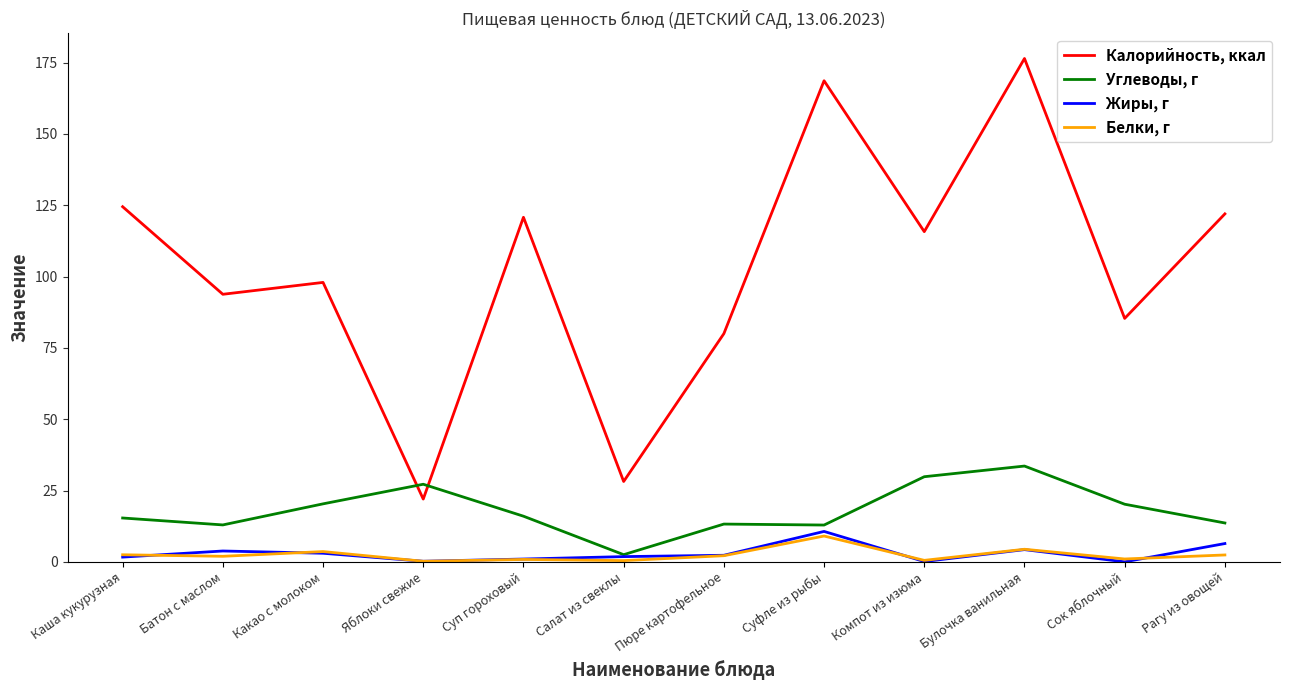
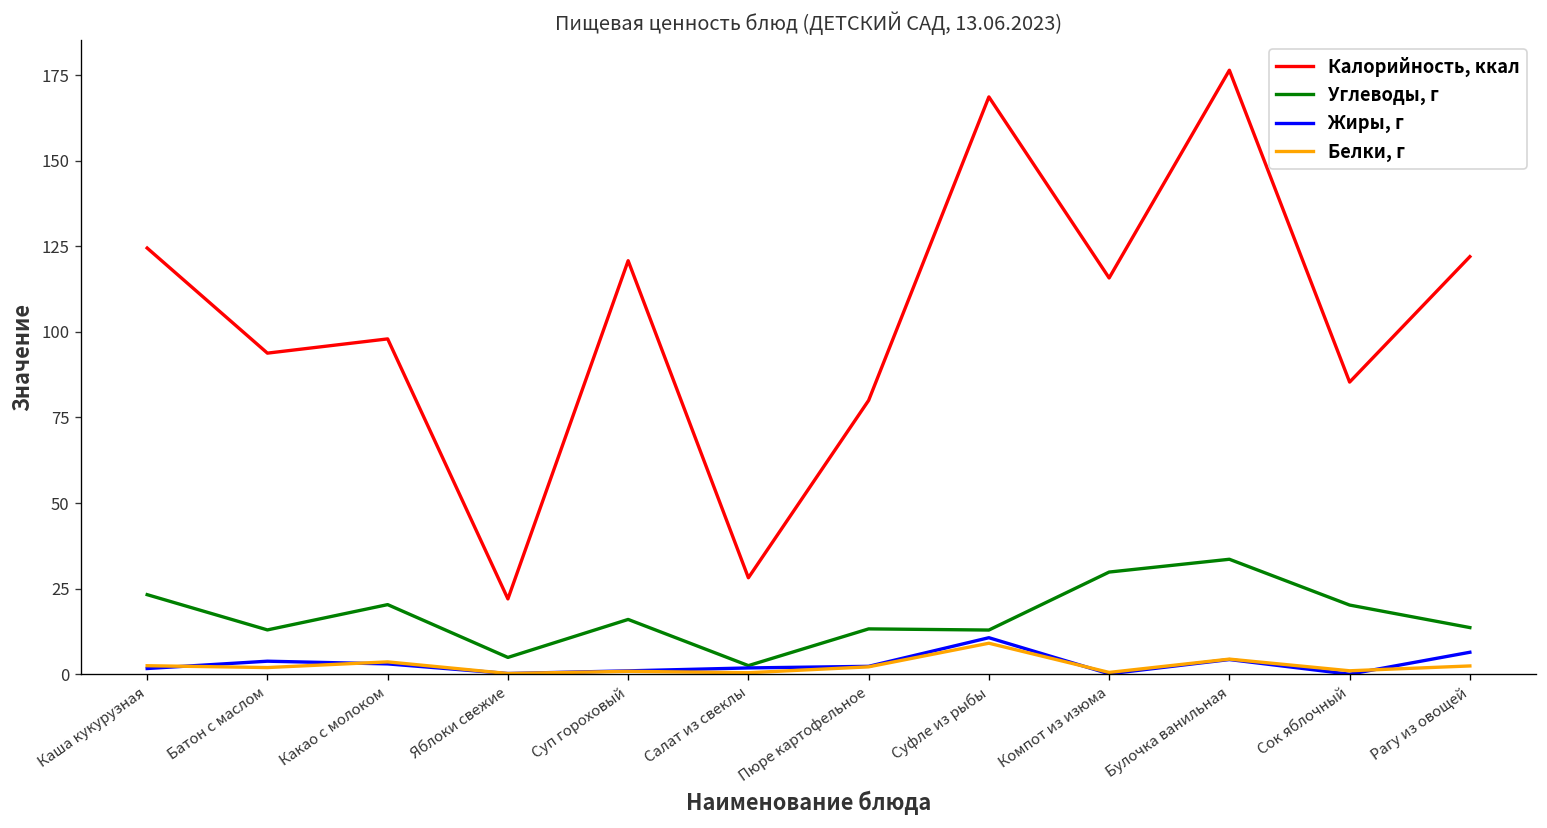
  {
    "Калорийность, ккал": {
      "Каша кукурузная": 125,
      "Батон с маслом": 94,
      "Какао с молоком": 98,
      "Яблоки свежие": 22,
      "Суп гороховый": 121,
      "Салат из свеклы": 28,
      "Пюре картофельное": 80,
      "Суфле из рыбы": 169,
      "Компот из изюма": 116,
      "Булочка ванильная": 176,
      "Сок яблочный": 85,
      "Рагу из овощей": 122
    },
    "Углеводы, г": {
-     "Каша кукурузная": 15,
+     "Каша кукурузная": 23,
      "Батон с маслом": 13,
      "Какао с молоком": 20,
-     "Яблоки свежие": 27,
+     "Яблоки свежие": 5,
      "Суп гороховый": 16,
      "Пюре картофельное": 13,
      "Суфле из рыбы": 13,
      "Компот из изюма": 30,
      "Булочка ванильная": 34,
      "Сок яблочный": 20,
      "Рагу из овощей": 14
    },
    "Жиры, г": {
      "Батон с маслом": 4,
      "Суфле из рыбы": 11,
      "Сок яблочный": 0,
      "Рагу из овощей": 6
    },
    "Белки, г": {
      "Батон с маслом": 2,
      "Салат из свеклы": 0,
      "Суфле из рыбы": 9,
      "Сок яблочный": 1,
      "Рагу из овощей": 2
    }
  }
